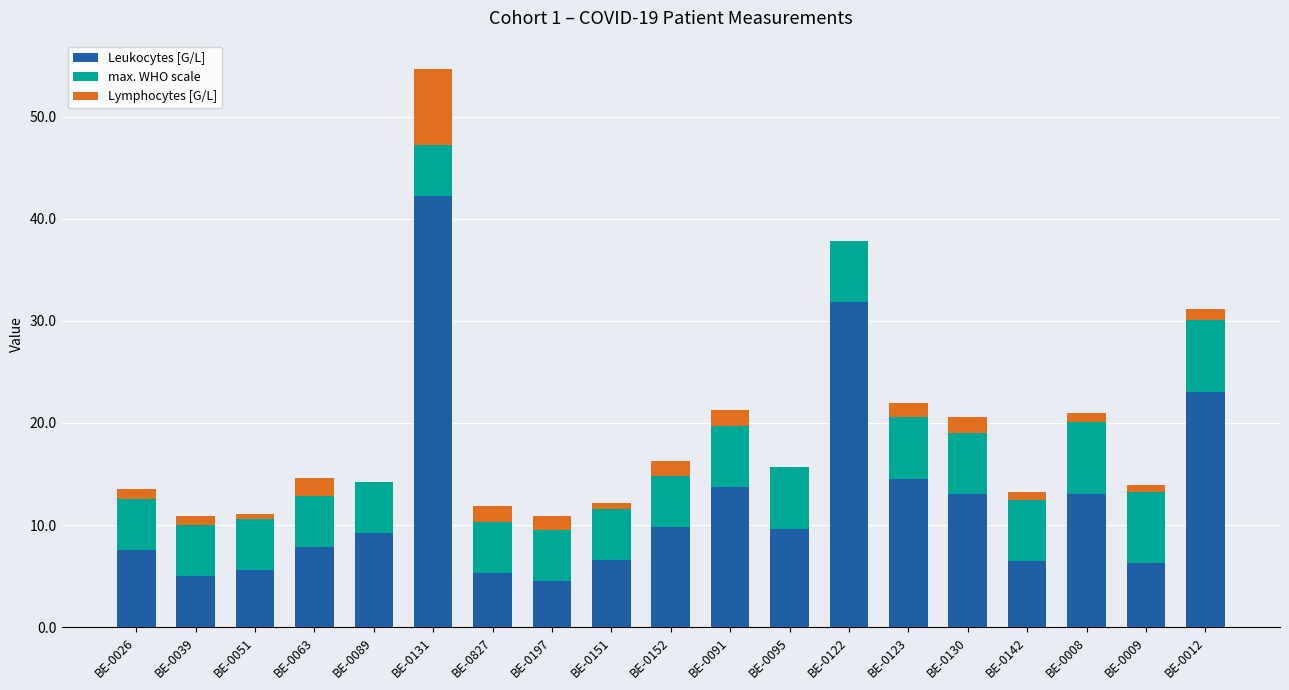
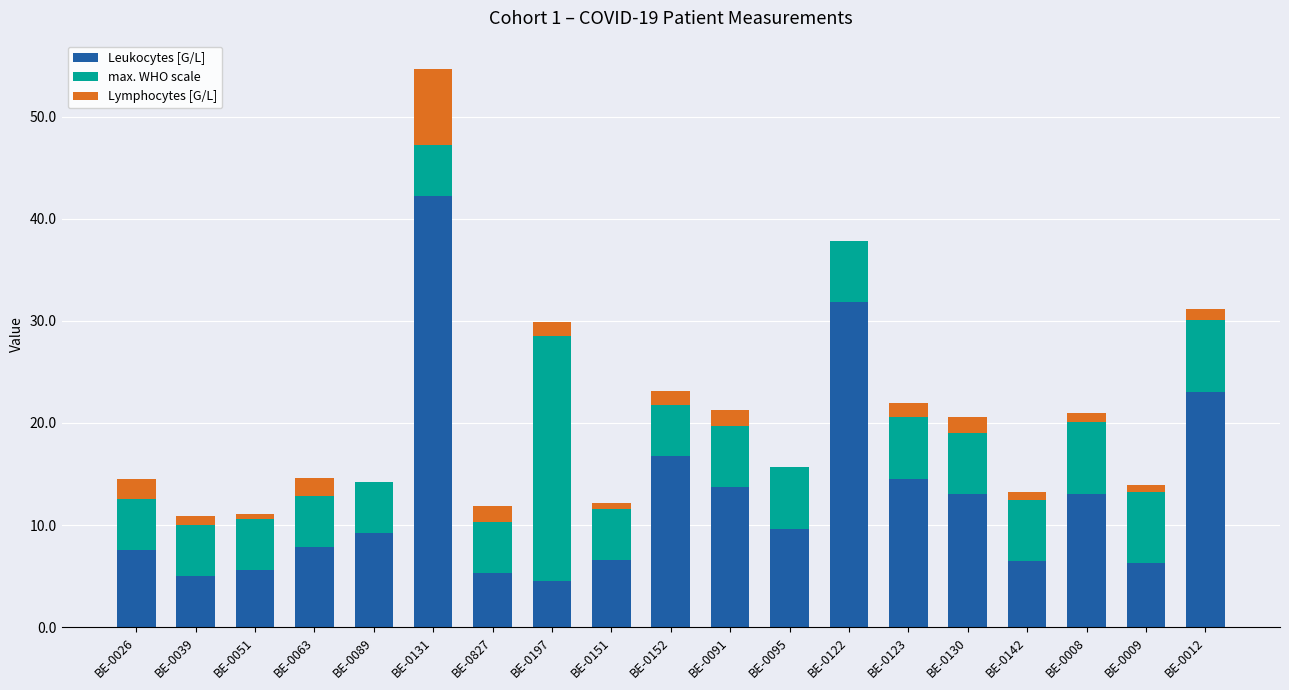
  {
    "Leukocytes [G/L]": {
      "BE-0026": 7.6,
      "BE-0039": 5.0,
      "BE-0051": 5.6,
      "BE-0063": 7.9,
      "BE-0089": 9.2,
      "BE-0131": 42.2,
      "BE-0827": 5.3,
      "BE-0197": 4.5,
      "BE-0151": 6.6,
-     "BE-0152": 9.8,
+     "BE-0152": 16.7,
      "BE-0091": 13.7,
      "BE-0095": 9.7,
      "BE-0122": 31.9,
      "BE-0123": 14.6,
      "BE-0130": 13.0,
      "BE-0142": 6.5,
      "BE-0008": 13.1,
      "BE-0009": 6.3,
      "BE-0012": 23.1
    },
    "max. WHO scale": {
      "BE-0026": 5,
      "BE-0039": 5,
      "BE-0051": 5,
      "BE-0063": 5,
      "BE-0089": 5,
      "BE-0131": 5,
      "BE-0827": 5,
-     "BE-0197": 5,
+     "BE-0197": 24,
      "BE-0151": 5,
      "BE-0152": 5,
      "BE-0091": 6,
      "BE-0095": 6,
      "BE-0122": 6,
      "BE-0123": 6,
      "BE-0130": 6,
      "BE-0142": 6,
      "BE-0008": 7,
      "BE-0009": 7,
      "BE-0012": 7
    },
    "Lymphocytes [G/L]": {
-     "BE-0026": 0.9,
+     "BE-0026": 1.9,
      "BE-0039": 0.9,
      "BE-0051": 0.5,
      "BE-0063": 1.7,
      "BE-0089": 0.0,
      "BE-0131": 7.5,
      "BE-0827": 1.6,
      "BE-0197": 1.4,
      "BE-0151": 0.5,
      "BE-0152": 1.4,
      "BE-0091": 1.6,
      "BE-0095": 0.0,
      "BE-0122": 0.0,
      "BE-0123": 1.4,
      "BE-0130": 1.5,
      "BE-0142": 0.8,
      "BE-0008": 0.9,
      "BE-0009": 0.7,
      "BE-0012": 1.1
    }
  }
